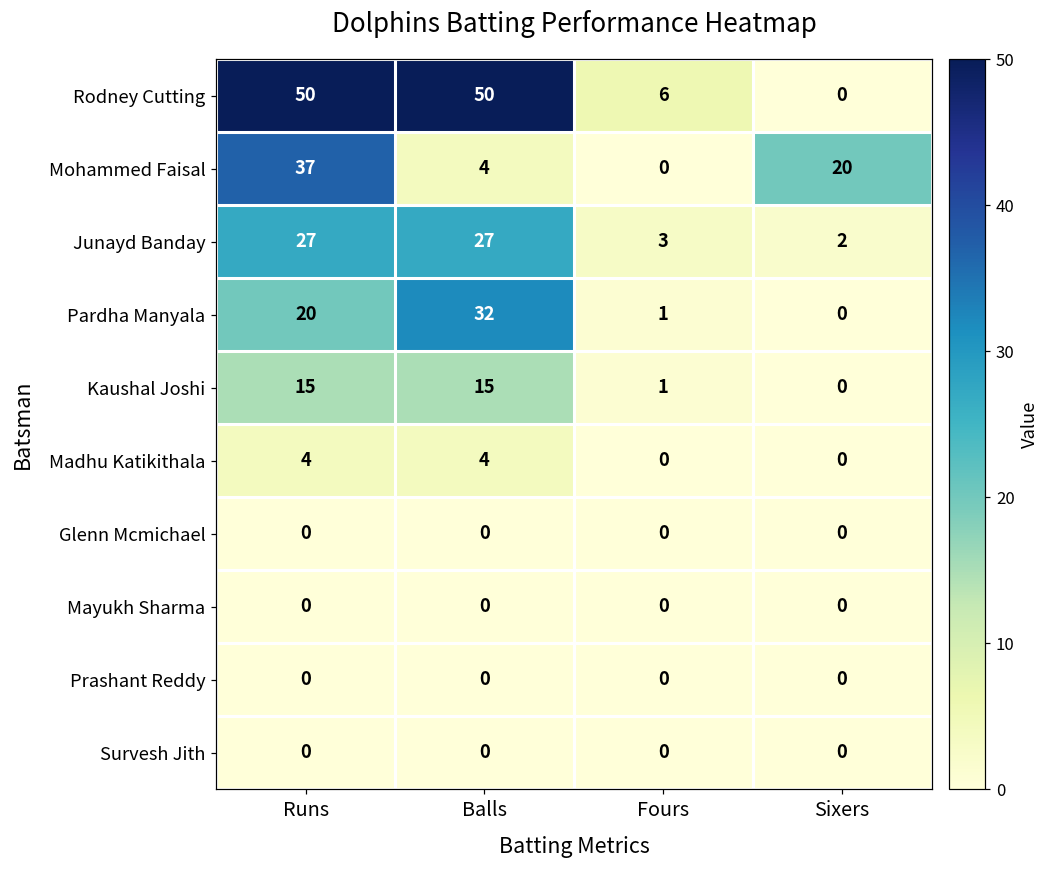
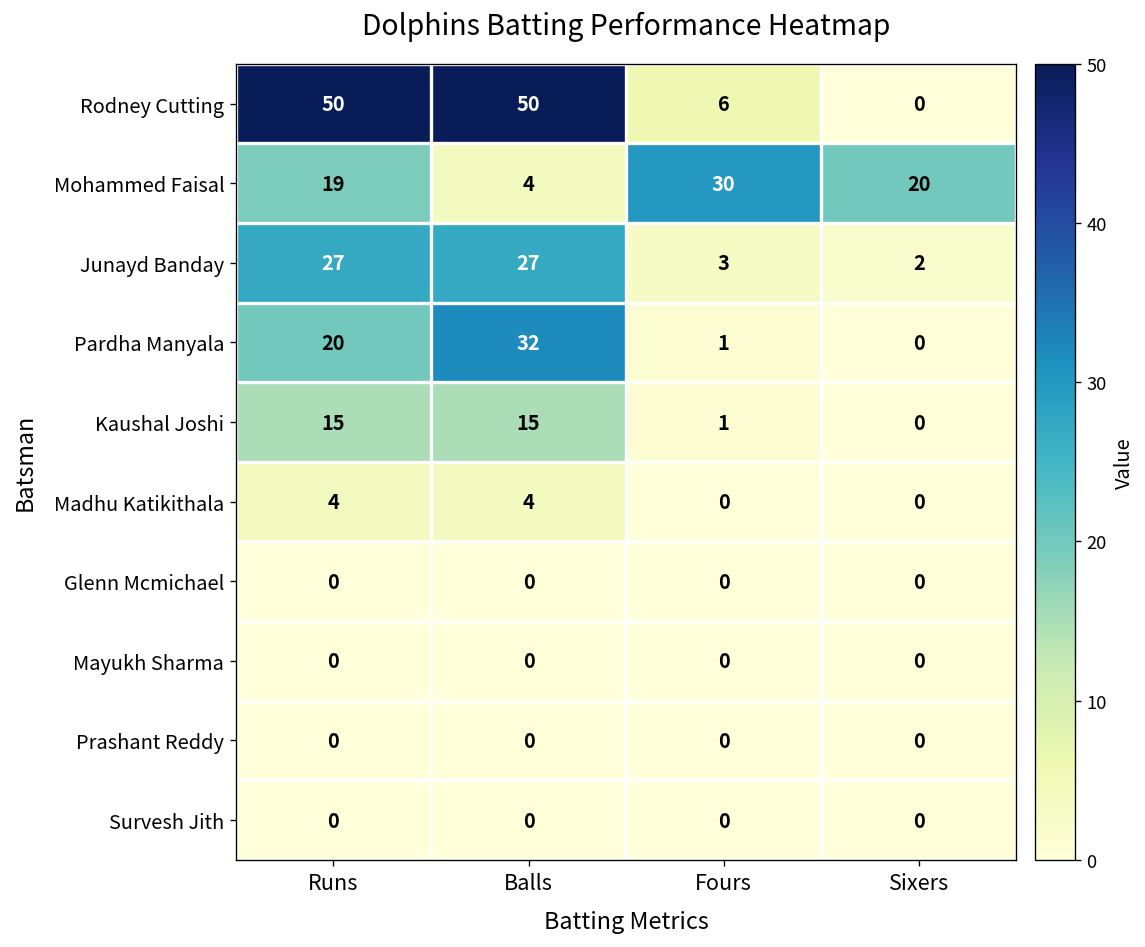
  {
    "Rodney Cutting": {
      "Runs": 50,
      "Balls": 50,
      "Fours": 6,
      "Sixers": 0
    },
    "Mohammed Faisal": {
-     "Runs": 37,
+     "Runs": 19,
      "Balls": 4,
-     "Fours": 0,
+     "Fours": 30,
      "Sixers": 20
    },
    "Junayd Banday": {
      "Runs": 27,
      "Balls": 27,
      "Fours": 3,
      "Sixers": 2
    },
    "Pardha Manyala": {
      "Runs": 20,
      "Balls": 32,
      "Fours": 1,
      "Sixers": 0
    },
    "Kaushal Joshi": {
      "Runs": 15,
      "Balls": 15,
      "Fours": 1,
      "Sixers": 0
    },
    "Madhu Katikithala": {
      "Runs": 4,
      "Balls": 4,
      "Fours": 0,
      "Sixers": 0
    },
    "Glenn Mcmichael": {
      "Runs": 0,
      "Balls": 0,
      "Fours": 0,
      "Sixers": 0
    },
    "Mayukh Sharma": {
      "Runs": 0,
      "Balls": 0,
      "Fours": 0,
      "Sixers": 0
    },
    "Prashant Reddy": {
      "Runs": 0,
      "Balls": 0,
      "Fours": 0,
      "Sixers": 0
    },
    "Survesh Jith": {
      "Runs": 0,
      "Balls": 0,
      "Fours": 0,
      "Sixers": 0
    }
  }
